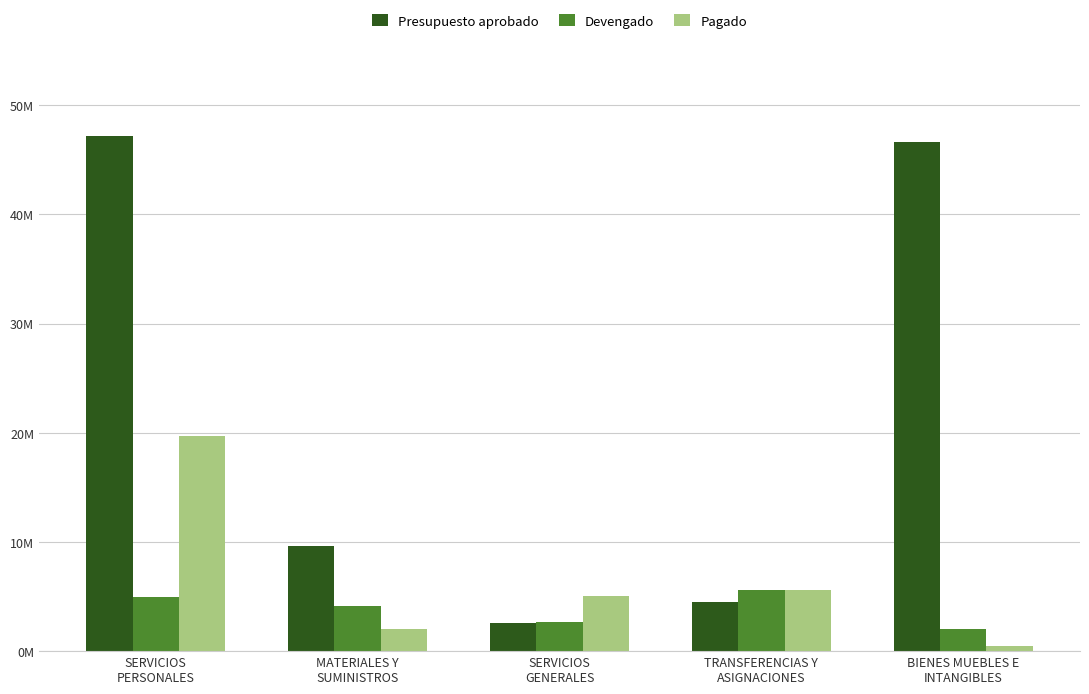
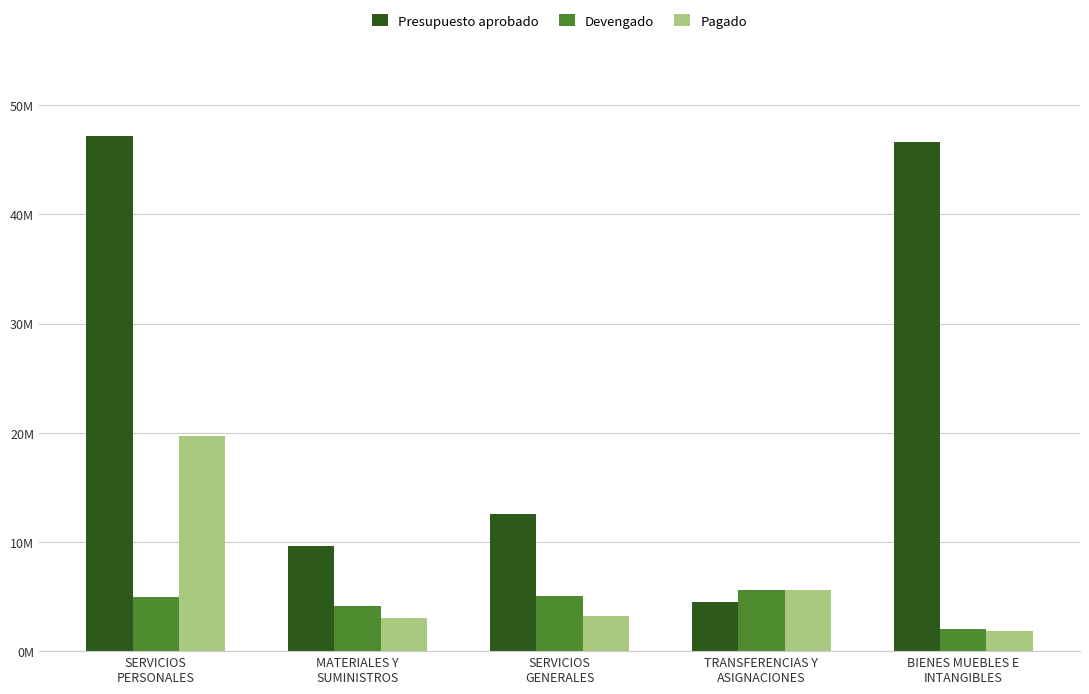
  {
    "Presupuesto aprobado": {
      "SERVICIOS PERSONALES": 47200000,
      "MATERIALES Y SUMINISTROS": 9600000,
-     "SERVICIOS GENERALES": 2600000,
+     "SERVICIOS GENERALES": 12600000,
      "TRANSFERENCIAS Y ASIGNACIONES": 4500000,
      "BIENES MUEBLES E INTANGIBLES": 46600000
    },
    "Devengado": {
      "SERVICIOS PERSONALES": 5000000,
      "MATERIALES Y SUMINISTROS": 4100000,
-     "SERVICIOS GENERALES": 2700000,
+     "SERVICIOS GENERALES": 5000000,
      "TRANSFERENCIAS Y ASIGNACIONES": 5600000,
      "BIENES MUEBLES E INTANGIBLES": 2100000
    },
    "Pagado": {
      "SERVICIOS PERSONALES": 19700000,
-     "MATERIALES Y SUMINISTROS": 2000000,
-     "SERVICIOS GENERALES": 5000000,
+     "MATERIALES Y SUMINISTROS": 3100000,
+     "SERVICIOS GENERALES": 3300000,
      "TRANSFERENCIAS Y ASIGNACIONES": 5600000,
-     "BIENES MUEBLES E INTANGIBLES": 500000
+     "BIENES MUEBLES E INTANGIBLES": 1900000
    }
  }
